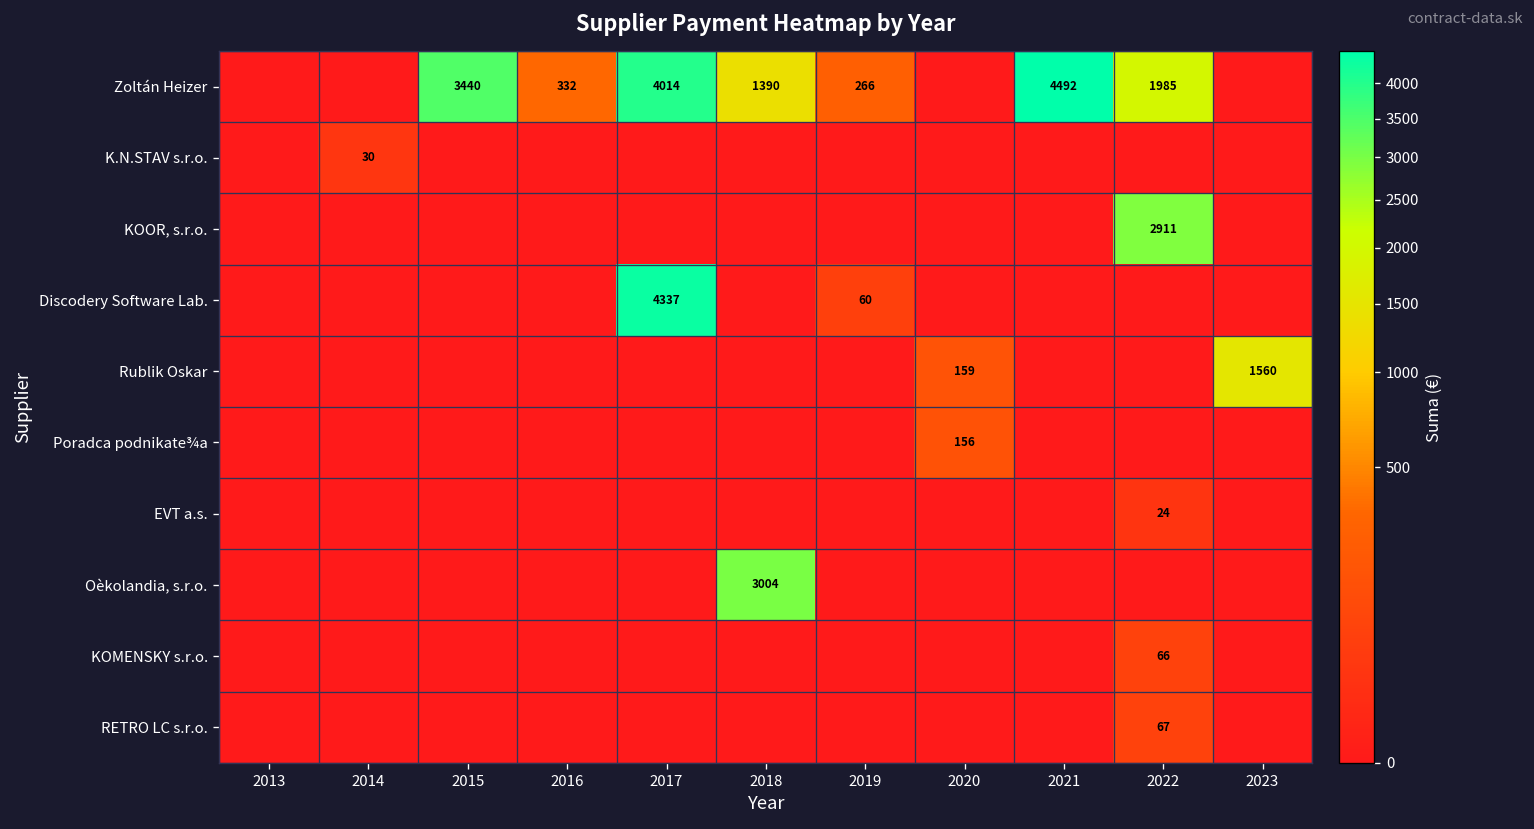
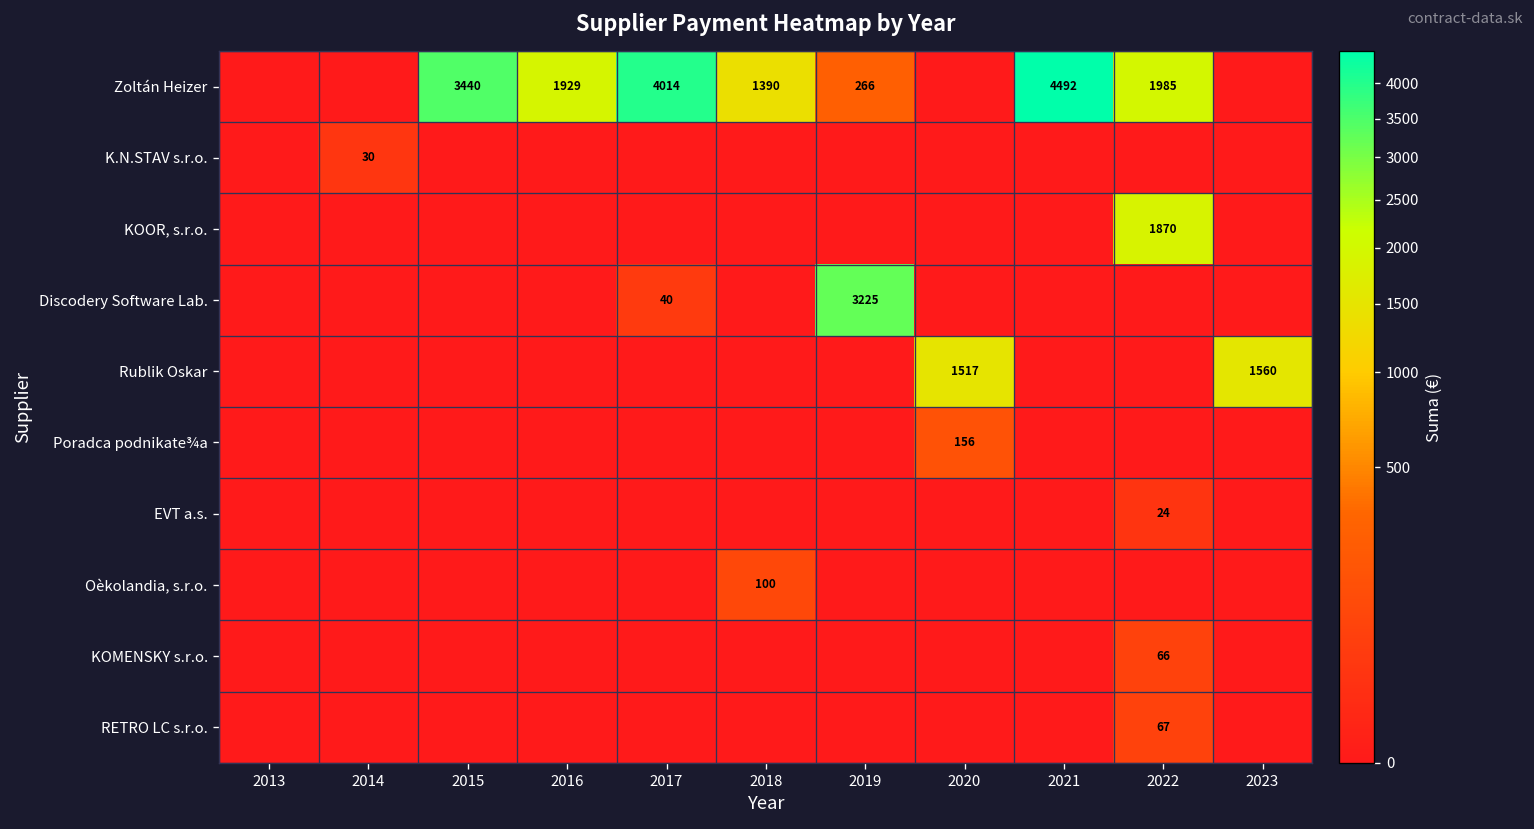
  {
    "Zoltán Heizer": {
      "2015": 3440,
-     "2016": 332,
+     "2016": 1929,
      "2017": 4014,
      "2018": 1390,
      "2019": 266,
      "2021": 4492,
      "2022": 1985
    },
    "K.N.STAV s.r.o.": {
      "2014": 30
    },
    "KOOR, s.r.o.": {
-     "2022": 2911
+     "2022": 1870
    },
    "Discodery Software Lab.": {
-     "2017": 4337,
-     "2019": 60
+     "2017": 40,
+     "2019": 3225
    },
    "Rublik Oskar": {
-     "2020": 159,
+     "2020": 1517,
      "2023": 1560
    },
    "Poradca podnikate¾a": {
      "2020": 156
    },
    "EVT a.s.": {
      "2022": 24
    },
    "Oèkolandia, s.r.o.": {
-     "2018": 3004
+     "2018": 100
    },
    "KOMENSKY s.r.o.": {
      "2022": 66
    },
    "RETRO LC s.r.o.": {
      "2022": 67
    }
  }
